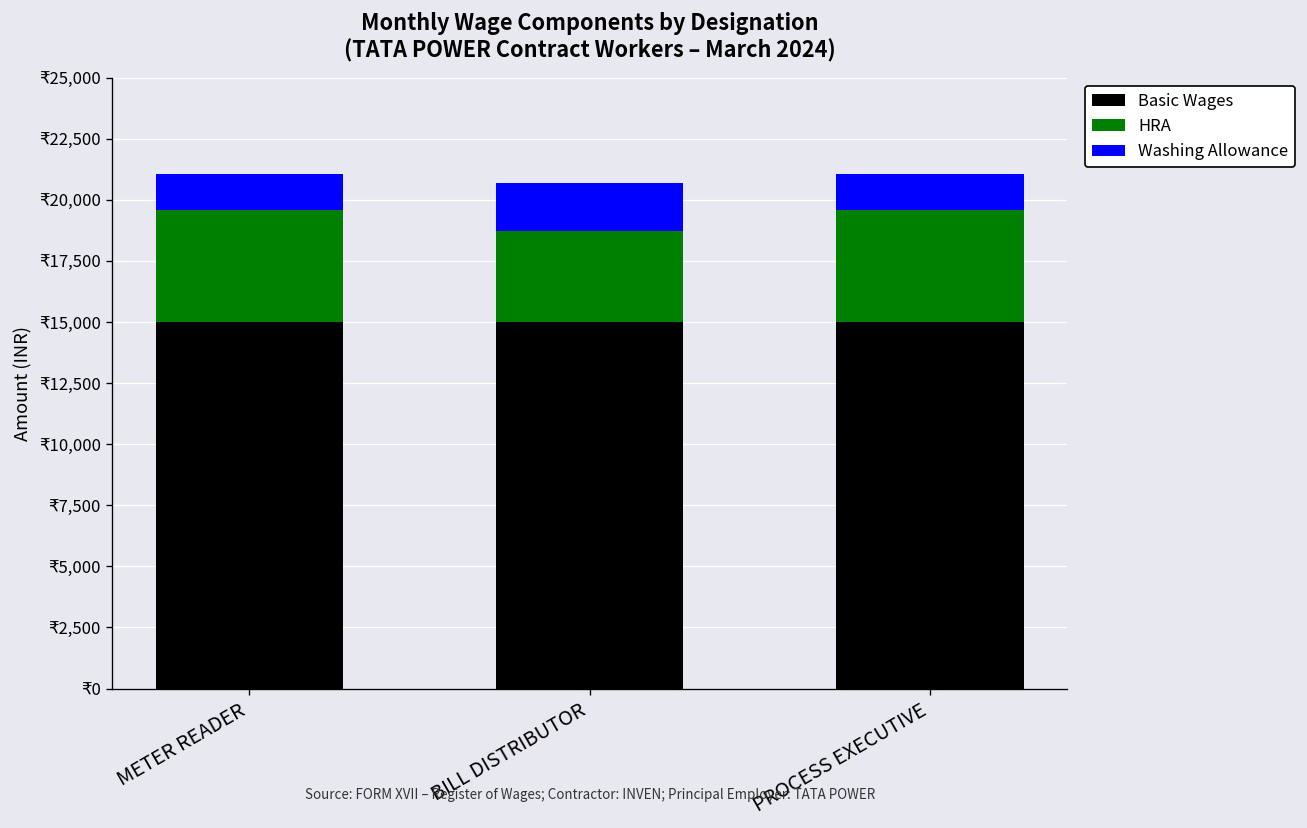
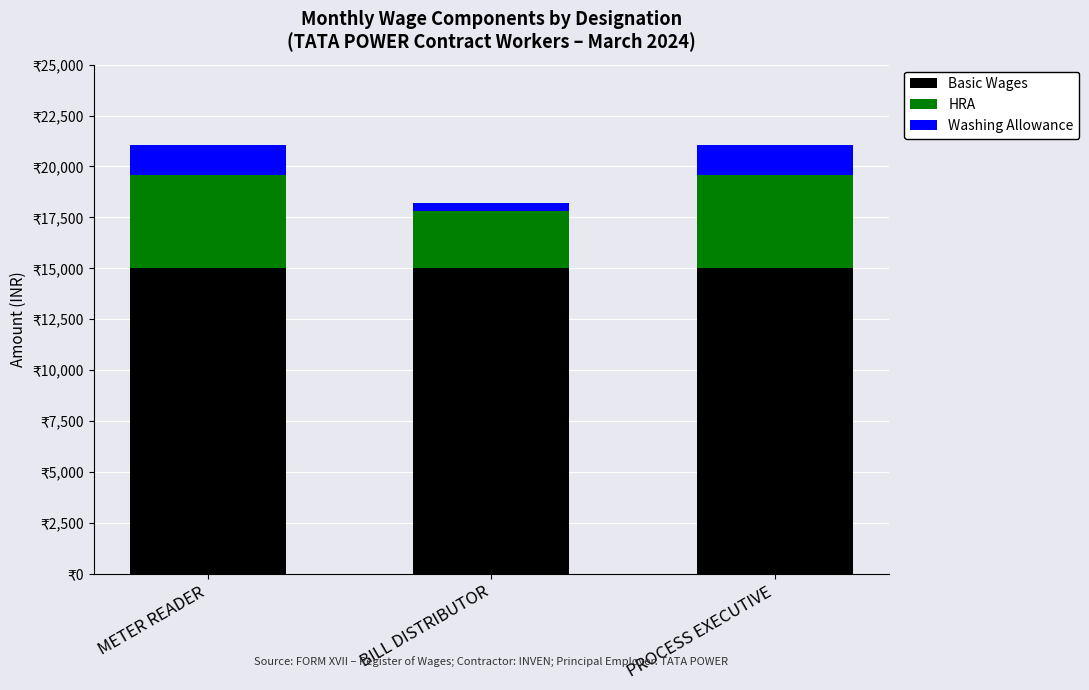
  {
    "Basic Wages": {
      "METER READER": "₹15,000",
      "BILL DISTRIBUTOR": "₹15,000",
      "PROCESS EXECUTIVE": "₹15,000"
    },
    "HRA": {
      "METER READER": "₹4,600",
-     "BILL DISTRIBUTOR": "₹3,700",
+     "BILL DISTRIBUTOR": "₹2,800",
      "PROCESS EXECUTIVE": "₹4,600"
    },
    "Washing Allowance": {
      "METER READER": "₹1,500",
-     "BILL DISTRIBUTOR": "₹2,000",
+     "BILL DISTRIBUTOR": "₹400",
      "PROCESS EXECUTIVE": "₹1,500"
    }
  }
